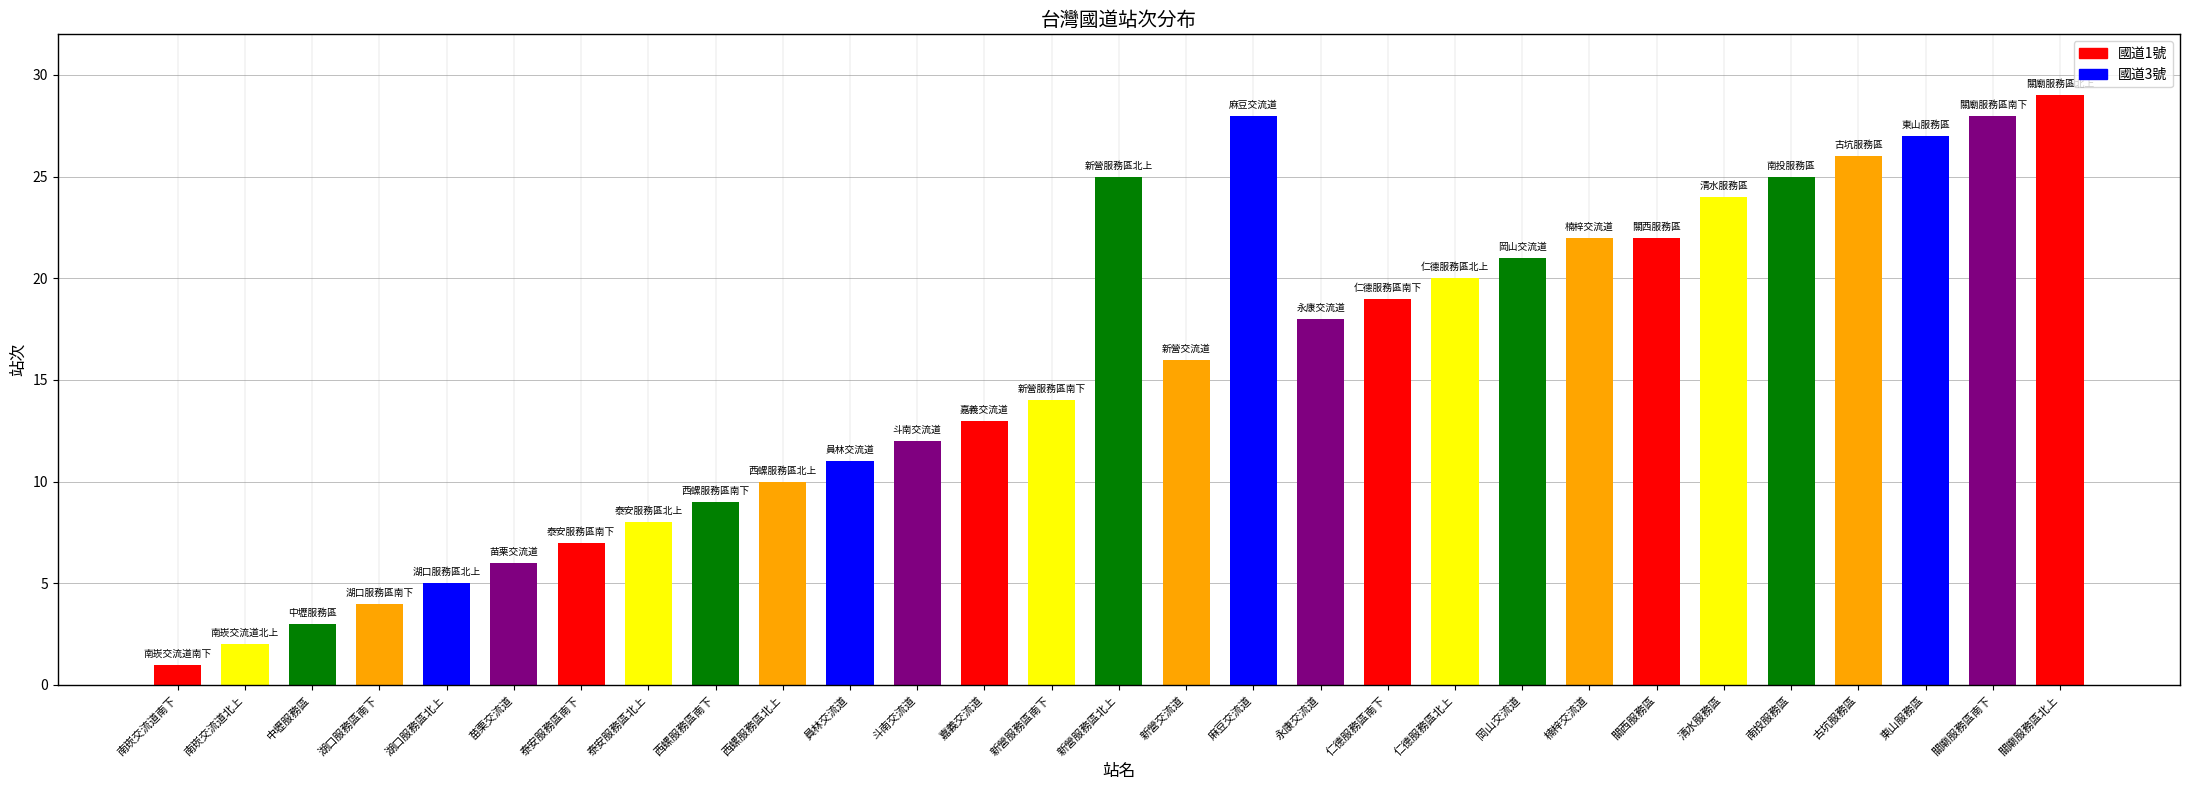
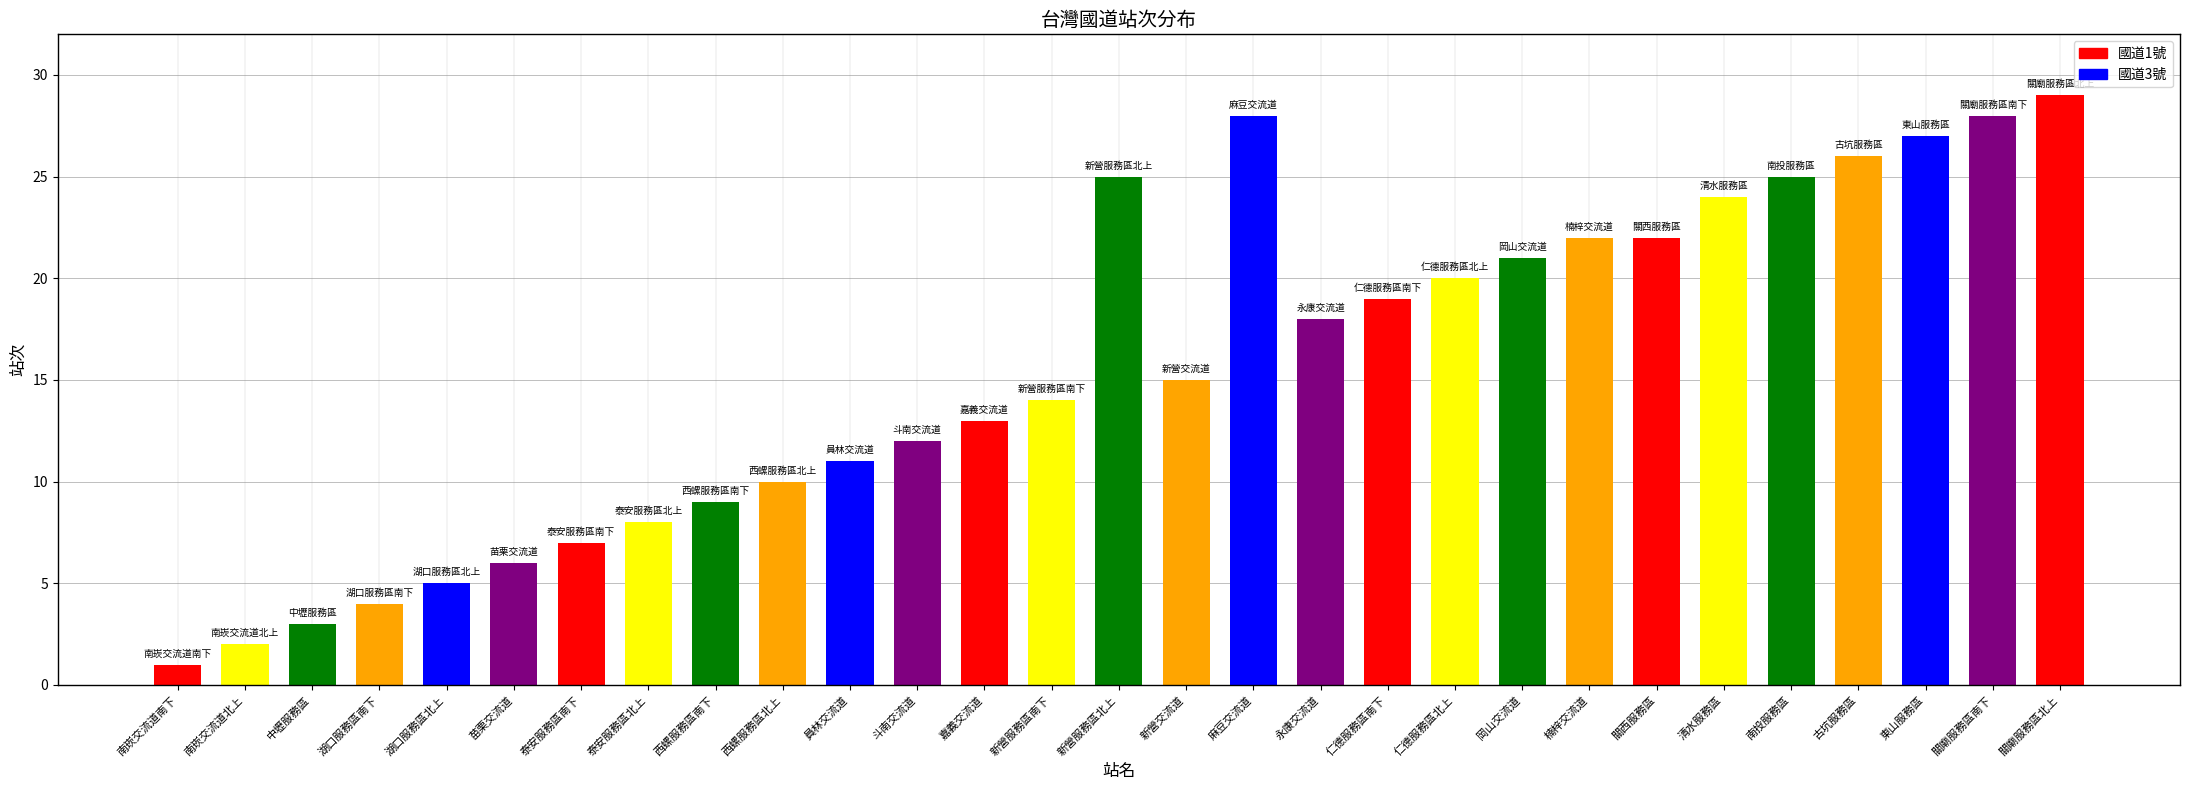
  {
    "南崁交流道南下": 1,
    "南崁交流道北上": 2,
    "中壢服務區": 3,
    "湖口服務區南下": 4,
    "湖口服務區北上": 5,
    "苗栗交流道": 6,
    "泰安服務區南下": 7,
    "泰安服務區北上": 8,
    "西螺服務區南下": 9,
    "西螺服務區北上": 10,
    "員林交流道": 11,
    "斗南交流道": 12,
    "嘉義交流道": 13,
    "新營服務區南下": 14,
    "新營服務區北上": 25,
-   "新營交流道": 16,
+   "新營交流道": 15,
    "麻豆交流道": 28,
    "永康交流道": 18,
    "仁德服務區南下": 19,
    "仁德服務區北上": 20,
    "岡山交流道": 21,
    "楠梓交流道": 22,
    "關西服務區": 22,
    "清水服務區": 24,
    "南投服務區": 25,
    "古坑服務區": 26,
    "東山服務區": 27,
    "關廟服務區南下": 28,
    "關廟服務區北上": 29
  }
